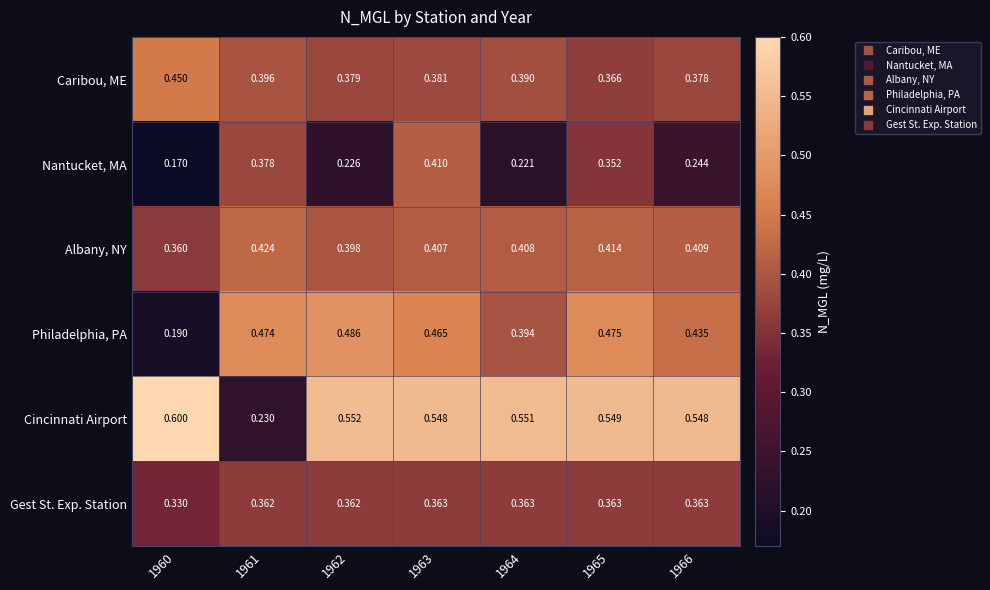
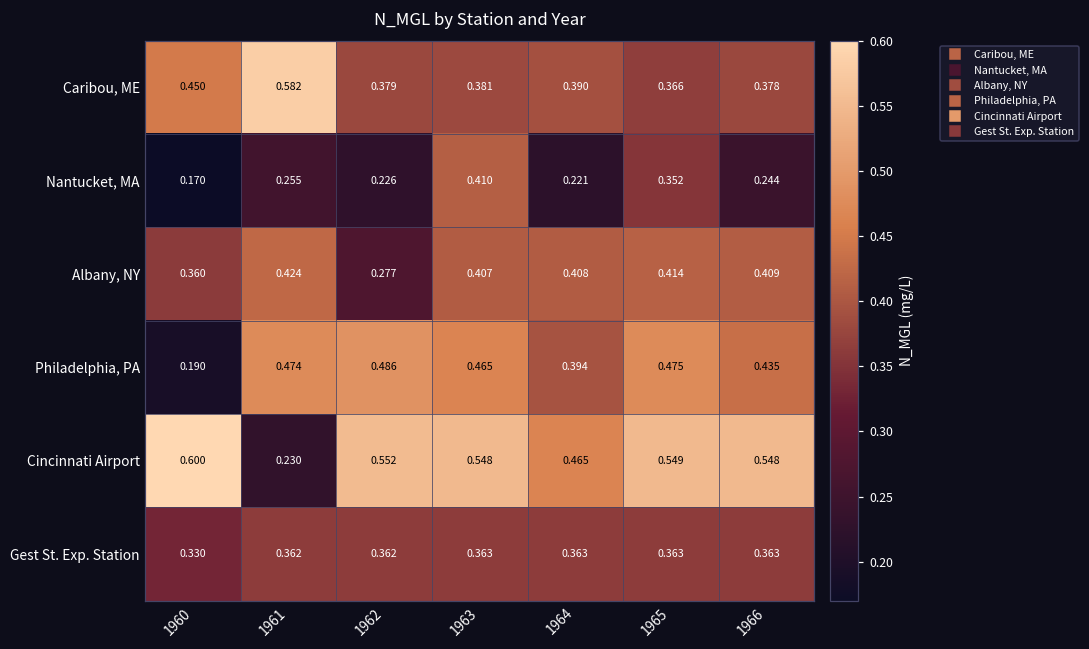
  {
    "Caribou, ME": {
      "1960": 0.450,
-     "1961": 0.396,
+     "1961": 0.582,
      "1962": 0.379,
      "1963": 0.381,
      "1964": 0.390,
      "1965": 0.366,
      "1966": 0.378
    },
    "Nantucket, MA": {
      "1960": 0.170,
-     "1961": 0.378,
+     "1961": 0.255,
      "1962": 0.226,
      "1963": 0.410,
      "1964": 0.221,
      "1965": 0.352,
      "1966": 0.244
    },
    "Albany, NY": {
      "1960": 0.360,
      "1961": 0.424,
-     "1962": 0.398,
+     "1962": 0.277,
      "1963": 0.407,
      "1964": 0.408,
      "1965": 0.414,
      "1966": 0.409
    },
    "Philadelphia, PA": {
      "1960": 0.190,
      "1961": 0.474,
      "1962": 0.486,
      "1963": 0.465,
      "1964": 0.394,
      "1965": 0.475,
      "1966": 0.435
    },
    "Cincinnati Airport": {
      "1960": 0.600,
      "1961": 0.230,
      "1962": 0.552,
      "1963": 0.548,
-     "1964": 0.551,
+     "1964": 0.465,
      "1965": 0.549,
      "1966": 0.548
    },
    "Gest St. Exp. Station": {
      "1960": 0.330,
      "1961": 0.362,
      "1962": 0.362,
      "1963": 0.363,
      "1964": 0.363,
      "1965": 0.363,
      "1966": 0.363
    }
  }
